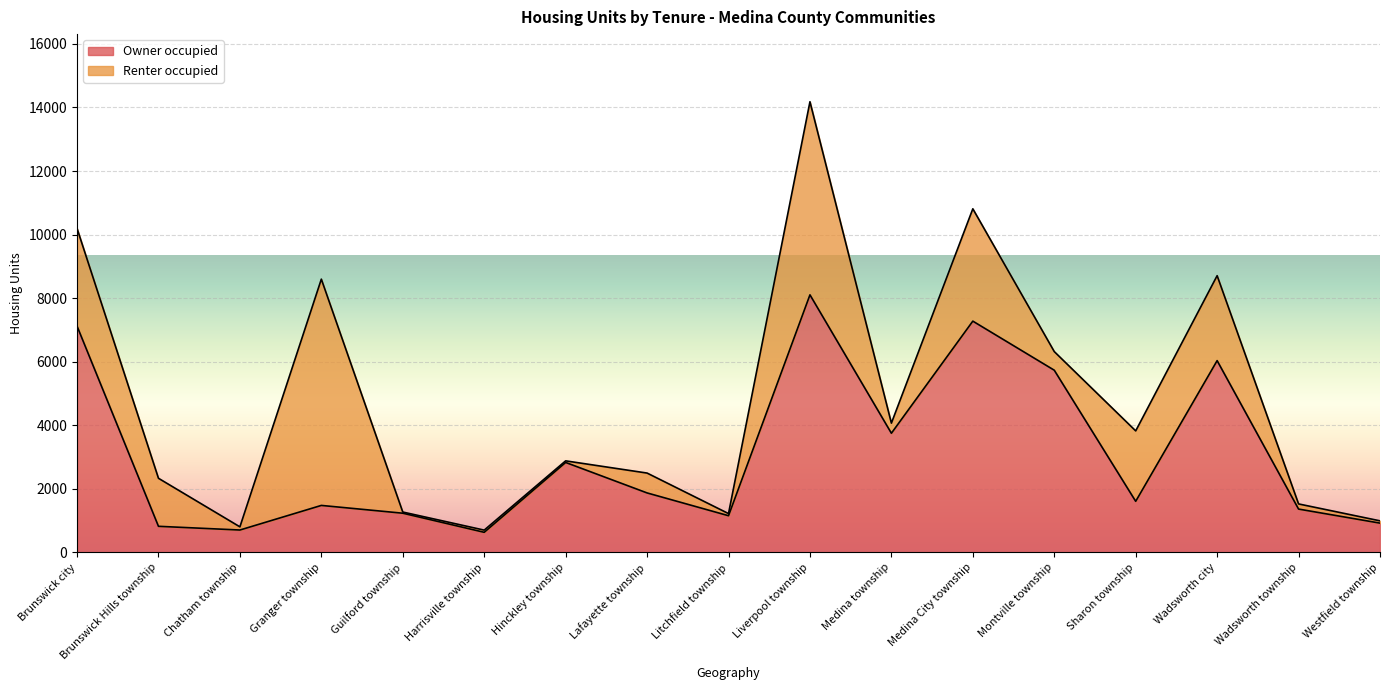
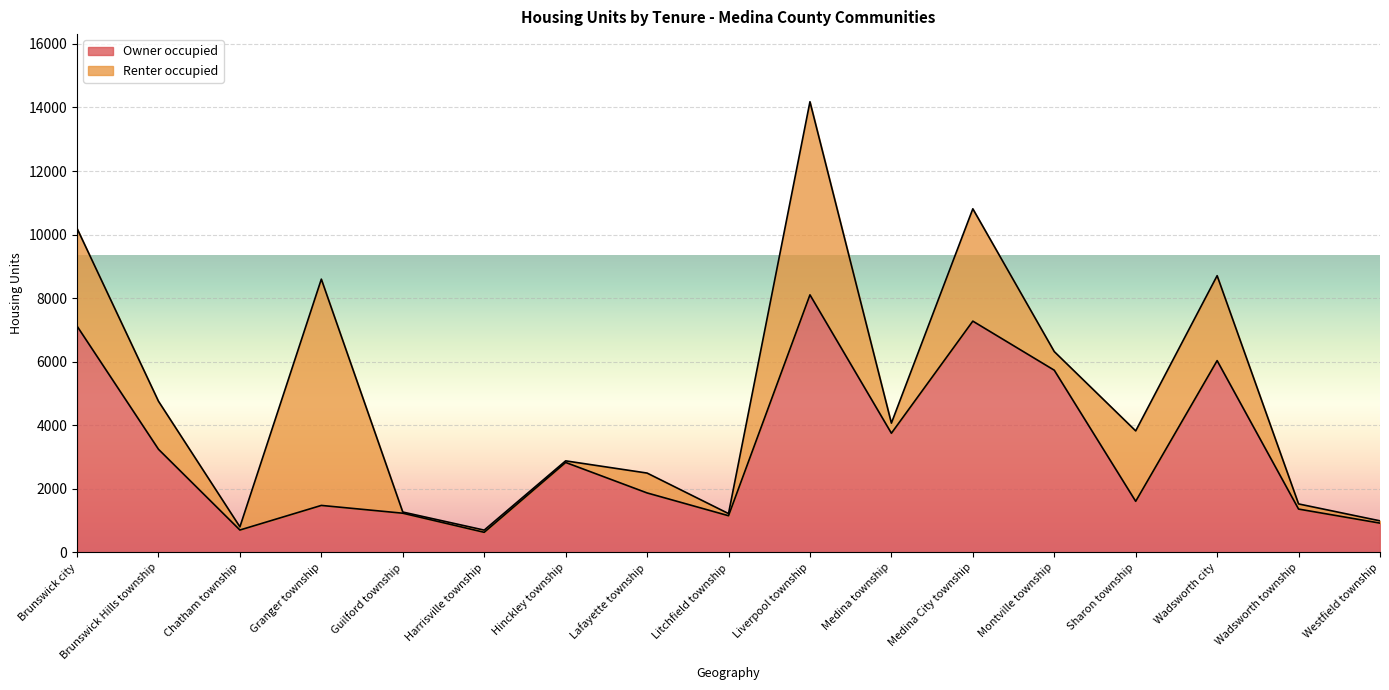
  {
    "Owner occupied": {
      "Brunswick city": 7100,
-     "Brunswick Hills township": 800,
+     "Brunswick Hills township": 3200,
      "Chatham township": 700,
      "Granger township": 1500,
      "Lafayette township": 1900,
      "Liverpool township": 8100,
      "Medina township": 3800,
      "Medina City township": 7300,
      "Montville township": 5700,
      "Sharon township": 1600,
      "Wadsworth city": 6000,
      "Wadsworth township": 1400
    },
    "Renter occupied": {
      "Brunswick city": 3100,
      "Brunswick Hills township": 1500,
      "Chatham township": 100,
      "Granger township": 7100,
      "Lafayette township": 600,
      "Liverpool township": 6100,
      "Medina township": 300,
      "Medina City township": 3500,
      "Montville township": 600,
      "Sharon township": 2200,
      "Wadsworth city": 2700,
      "Wadsworth township": 200
    }
  }
